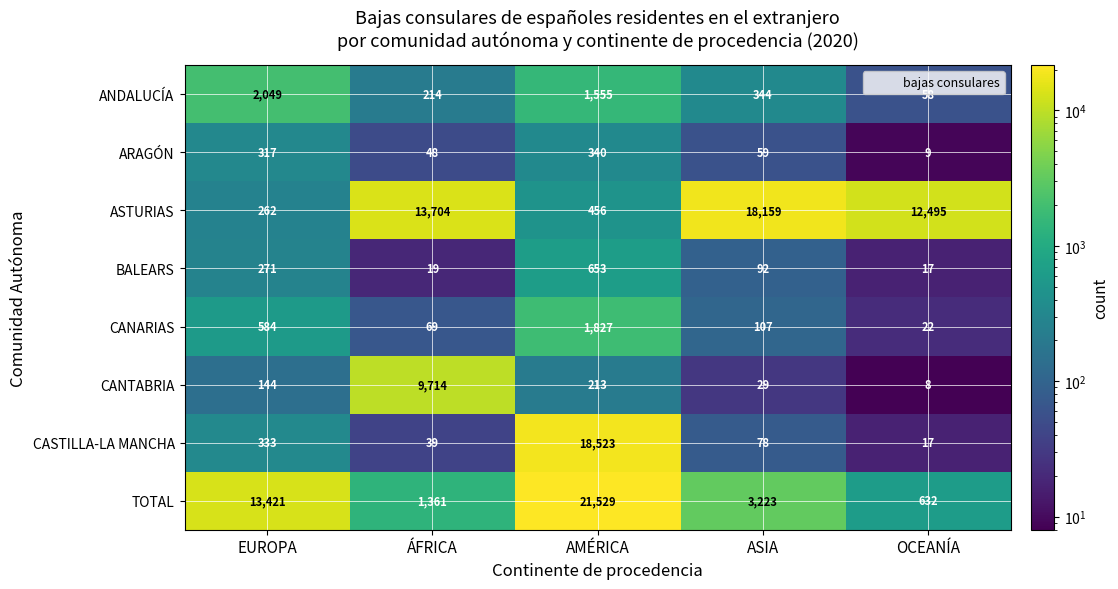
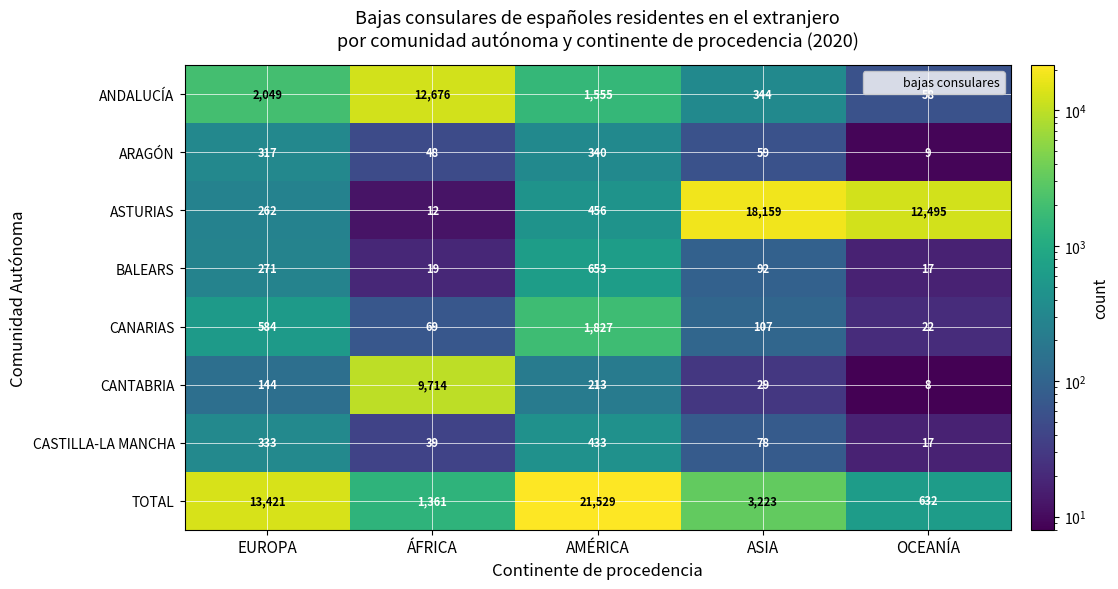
  {
    "ANDALUCÍA": {
      "EUROPA": "2,049",
-     "ÁFRICA": "214",
+     "ÁFRICA": "12,676",
      "AMÉRICA": "1,555",
      "ASIA": "344"
    },
    "ARAGÓN": {
      "EUROPA": "317",
      "ÁFRICA": "48",
      "AMÉRICA": "340",
      "ASIA": "59",
      "OCEANÍA": "9"
    },
    "ASTURIAS": {
      "EUROPA": "262",
-     "ÁFRICA": "13,704",
+     "ÁFRICA": "12",
      "AMÉRICA": "456",
      "ASIA": "18,159",
      "OCEANÍA": "12,495"
    },
    "BALEARS": {
      "EUROPA": "271",
      "ÁFRICA": "19",
      "AMÉRICA": "653",
      "ASIA": "92",
      "OCEANÍA": "17"
    },
    "CANARIAS": {
      "EUROPA": "584",
      "ÁFRICA": "69",
      "AMÉRICA": "1,827",
      "ASIA": "107",
      "OCEANÍA": "22"
    },
    "CANTABRIA": {
      "EUROPA": "144",
      "ÁFRICA": "9,714",
      "AMÉRICA": "213",
      "ASIA": "29",
      "OCEANÍA": "8"
    },
    "CASTILLA-LA MANCHA": {
      "EUROPA": "333",
      "ÁFRICA": "39",
-     "AMÉRICA": "18,523",
+     "AMÉRICA": "433",
      "ASIA": "78",
      "OCEANÍA": "17"
    },
    "TOTAL": {
      "EUROPA": "13,421",
      "ÁFRICA": "1,361",
      "AMÉRICA": "21,529",
      "ASIA": "3,223",
      "OCEANÍA": "632"
    }
  }
